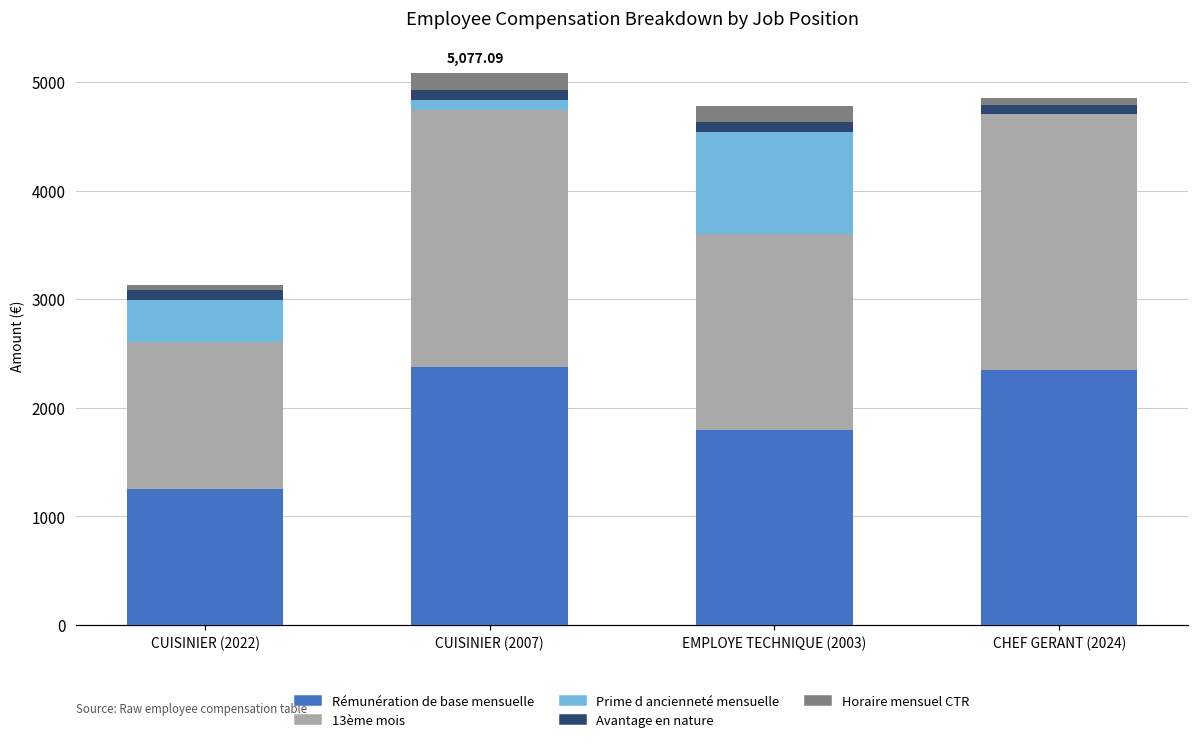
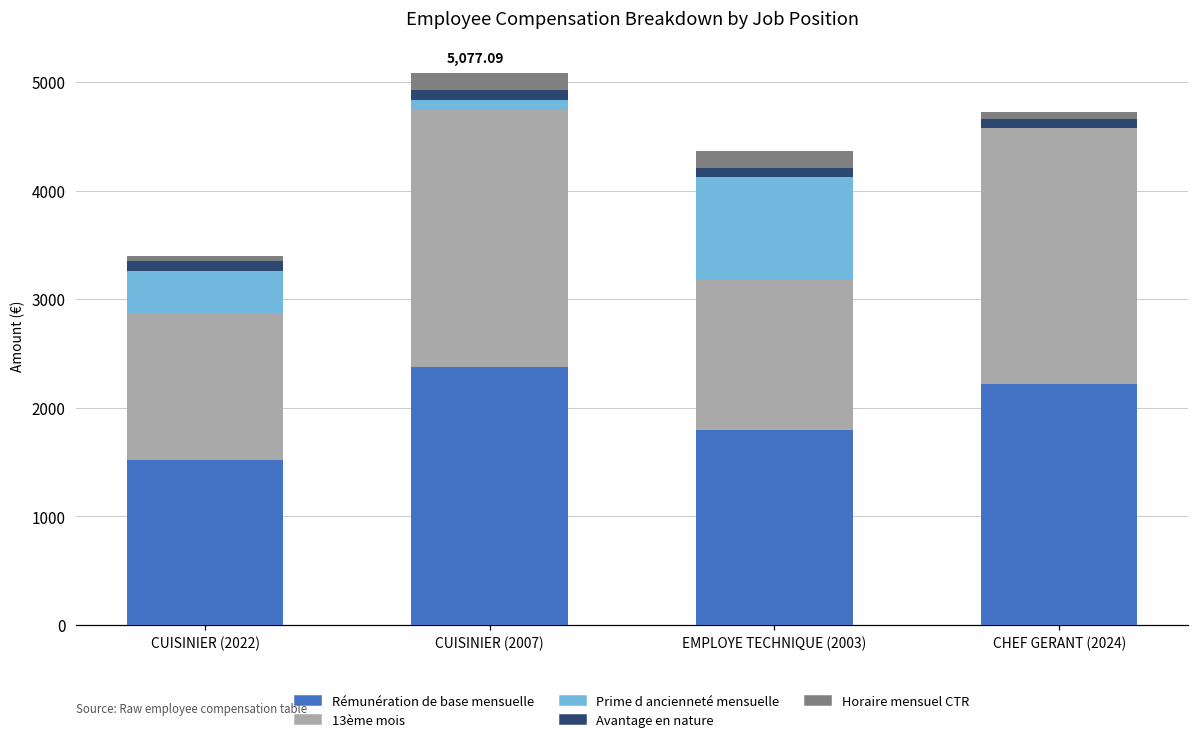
  {
    "Rémunération de base mensuelle": {
-     "CUISINIER (2022)": 1200,
+     "CUISINIER (2022)": 1500,
      "CUISINIER (2007)": 2400,
      "EMPLOYE TECHNIQUE (2003)": 1800,
-     "CHEF GERANT (2024)": 2400
+     "CHEF GERANT (2024)": 2200
    },
    "13ème mois": {
      "CUISINIER (2022)": 1400,
      "CUISINIER (2007)": 2400,
-     "EMPLOYE TECHNIQUE (2003)": 1800,
+     "EMPLOYE TECHNIQUE (2003)": 1400,
      "CHEF GERANT (2024)": 2400
    },
    "Prime d ancienneté mensuelle": {
      "CUISINIER (2022)": 400,
      "CUISINIER (2007)": 100,
      "EMPLOYE TECHNIQUE (2003)": 900,
      "CHEF GERANT (2024)": 0
    },
    "Avantage en nature": {
      "CUISINIER (2022)": 100,
      "CUISINIER (2007)": 100,
      "EMPLOYE TECHNIQUE (2003)": 100,
      "CHEF GERANT (2024)": 100
    },
    "Horaire mensuel CTR": {
      "CUISINIER (2022)": 0,
      "EMPLOYE TECHNIQUE (2003)": 200,
      "CHEF GERANT (2024)": 100
    }
  }
